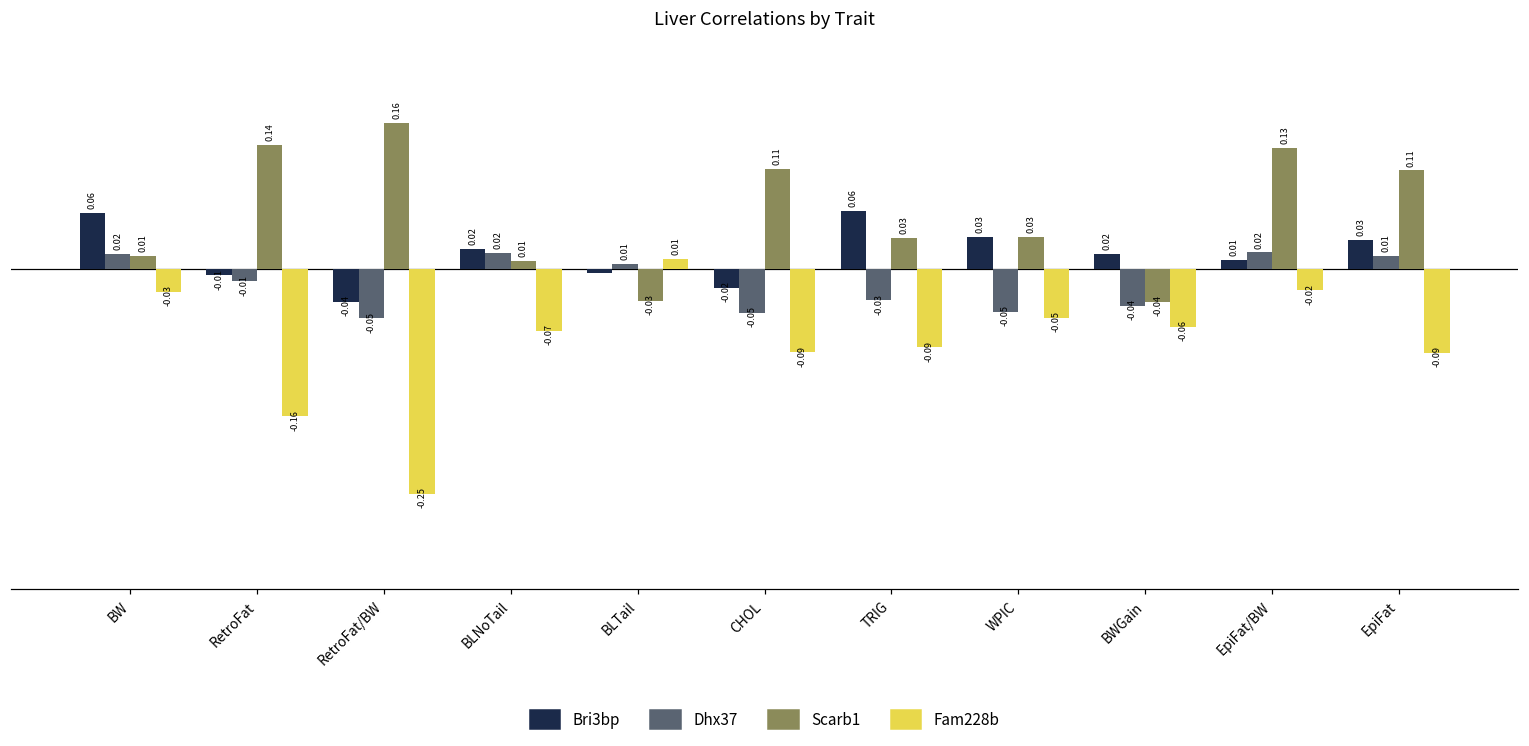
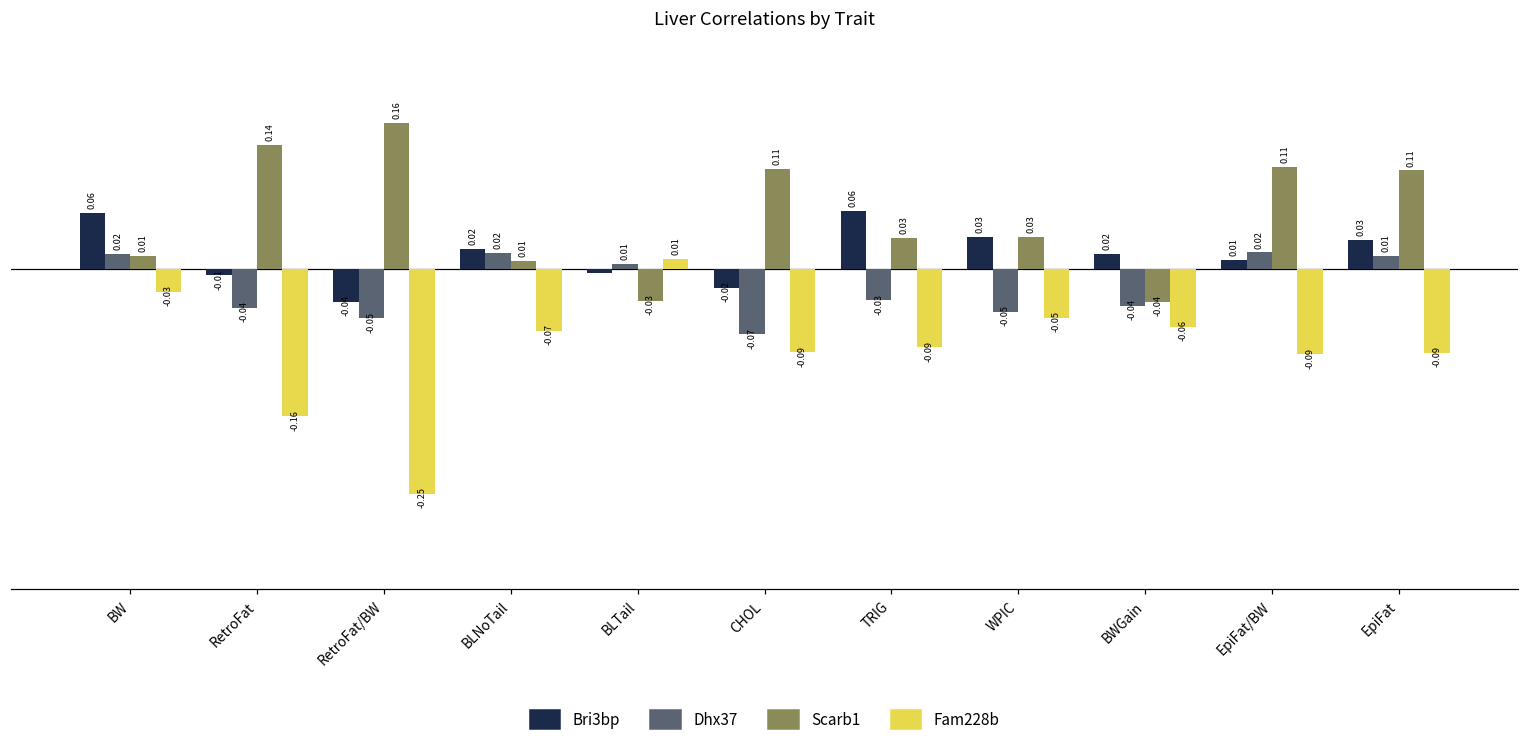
  {
    "Bri3bp": {
      "BW": 0.06,
      "RetroFat": -0.01,
      "RetroFat/BW": -0.04,
      "BLNoTail": 0.02,
      "CHOL": -0.02,
      "TRIG": 0.06,
      "WPIC": 0.03,
      "BWGain": 0.02,
      "EpiFat/BW": 0.01,
      "EpiFat": 0.03
    },
    "Dhx37": {
      "BW": 0.02,
-     "RetroFat": -0.01,
+     "RetroFat": -0.04,
      "RetroFat/BW": -0.05,
      "BLNoTail": 0.02,
      "BLTail": 0.01,
-     "CHOL": -0.05,
+     "CHOL": -0.07,
      "TRIG": -0.03,
      "WPIC": -0.05,
      "BWGain": -0.04,
      "EpiFat/BW": 0.02,
      "EpiFat": 0.01
    },
    "Scarb1": {
      "BW": 0.01,
      "RetroFat": 0.14,
      "RetroFat/BW": 0.16,
      "BLNoTail": 0.01,
      "BLTail": -0.03,
      "CHOL": 0.11,
      "TRIG": 0.03,
      "WPIC": 0.03,
      "BWGain": -0.04,
-     "EpiFat/BW": 0.13,
+     "EpiFat/BW": 0.11,
      "EpiFat": 0.11
    },
    "Fam228b": {
      "BW": -0.03,
      "RetroFat": -0.16,
      "RetroFat/BW": -0.25,
      "BLNoTail": -0.07,
      "BLTail": 0.01,
      "CHOL": -0.09,
      "TRIG": -0.09,
      "WPIC": -0.05,
      "BWGain": -0.06,
-     "EpiFat/BW": -0.02,
+     "EpiFat/BW": -0.09,
      "EpiFat": -0.09
    }
  }
